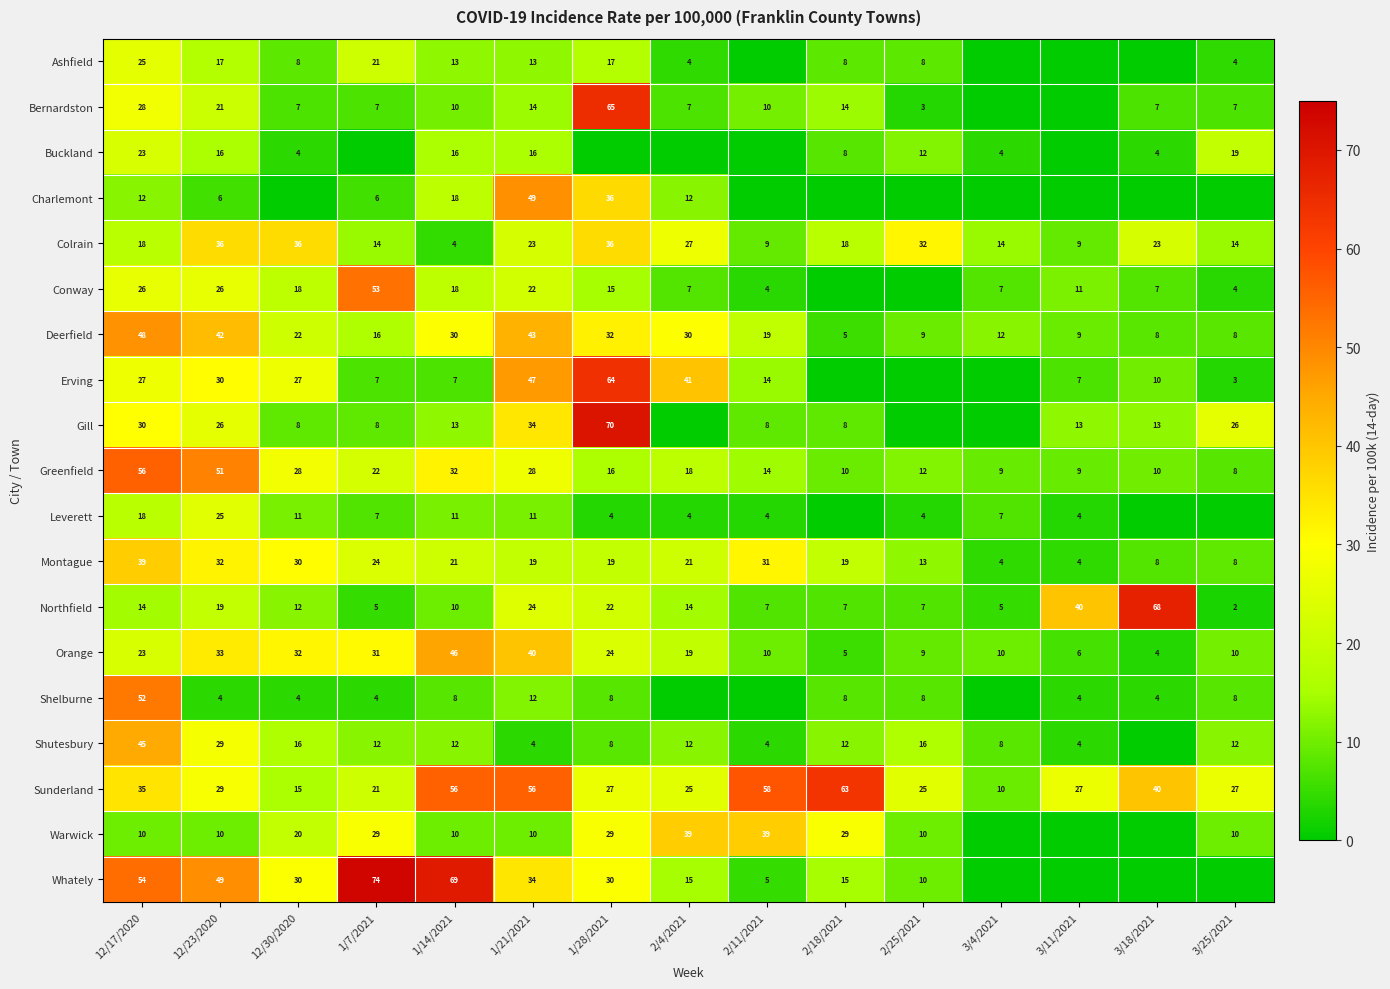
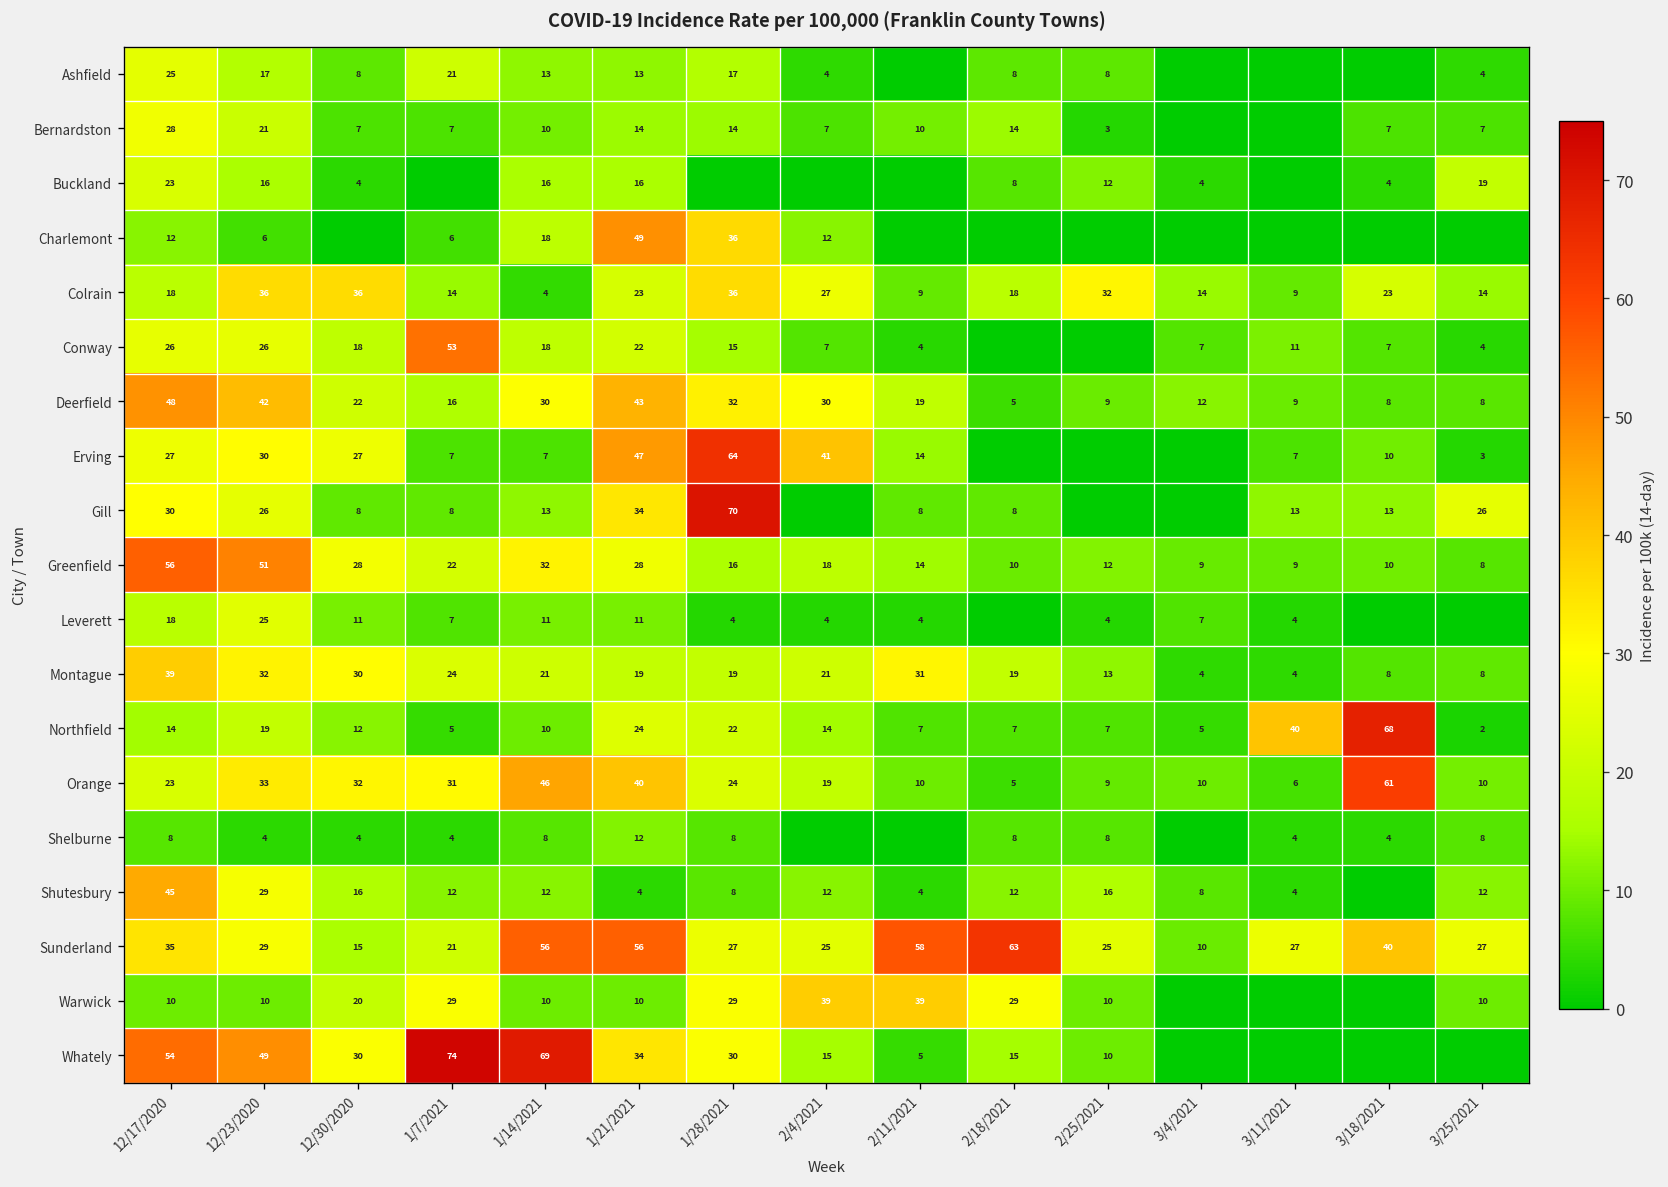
  {
    "Bernardston": {
      "12/17/2020": 28,
      "12/23/2020": 21,
      "12/30/2020": 7,
      "1/7/2021": 7,
      "1/14/2021": 10,
      "1/21/2021": 14,
-     "1/28/2021": 65,
+     "1/28/2021": 14,
      "2/4/2021": 7,
      "2/11/2021": 10,
      "2/18/2021": 14,
      "2/25/2021": 3,
      "3/18/2021": 7,
      "3/25/2021": 7
    },
    "Orange": {
      "12/17/2020": 23,
      "12/23/2020": 33,
      "12/30/2020": 32,
      "1/7/2021": 31,
      "1/14/2021": 46,
      "1/21/2021": 40,
      "1/28/2021": 24,
      "2/4/2021": 19,
      "2/11/2021": 10,
      "2/18/2021": 5,
      "2/25/2021": 9,
      "3/4/2021": 10,
      "3/11/2021": 6,
-     "3/18/2021": 4,
+     "3/18/2021": 61,
      "3/25/2021": 10
    },
    "Shelburne": {
-     "12/17/2020": 52,
+     "12/17/2020": 8,
      "12/23/2020": 4,
      "12/30/2020": 4,
      "1/7/2021": 4,
      "1/14/2021": 8,
      "1/21/2021": 12,
      "1/28/2021": 8,
      "2/18/2021": 8,
      "2/25/2021": 8,
      "3/11/2021": 4,
      "3/18/2021": 4,
      "3/25/2021": 8
    }
  }
